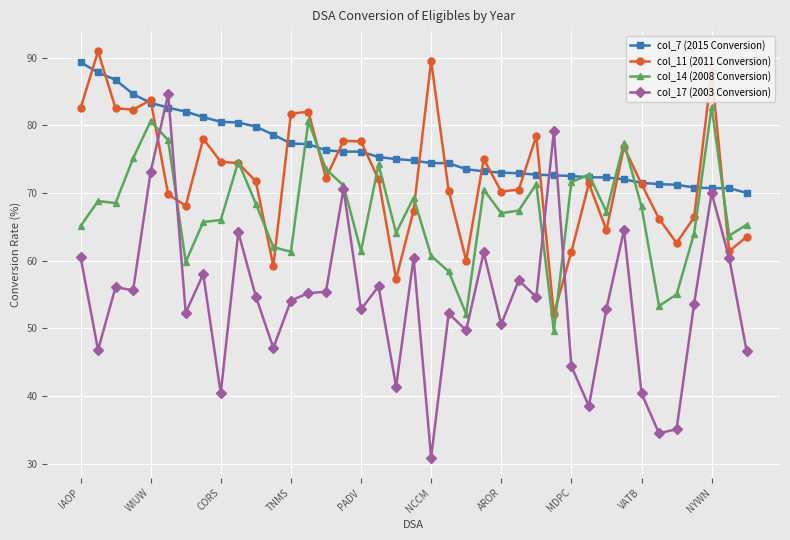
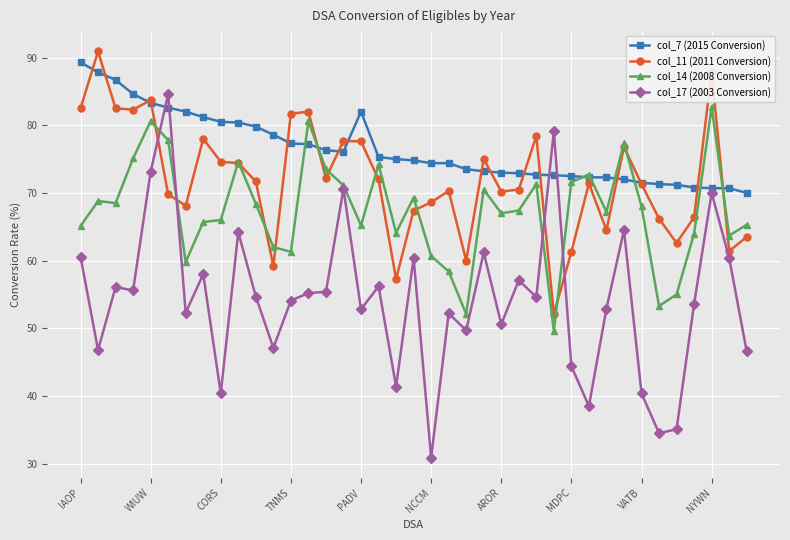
  {
    "col_7 (2015 Conversion)": {
      "IAOP": 89,
      "WIUW": 83,
      "CORS": 81,
      "TNMS": 77,
-     "PADV": 76,
+     "PADV": 82,
      "NCCM": 74,
      "AROR": 73,
      "MDPC": 73,
      "NYWN": 71
    },
    "col_11 (2011 Conversion)": {
      "IAOP": 83,
      "WIUW": 84,
      "CORS": 75,
      "TNMS": 82,
      "PADV": 78,
-     "NCCM": 90,
+     "NCCM": 69,
      "AROR": 70,
      "MDPC": 61
    },
    "col_14 (2008 Conversion)": {
      "IAOP": 65,
      "WIUW": 81,
      "CORS": 66,
      "TNMS": 61,
-     "PADV": 61,
+     "PADV": 65,
      "NCCM": 61,
      "AROR": 67,
      "MDPC": 72,
      "VATB": 68,
      "NYWN": 83
    },
    "col_17 (2003 Conversion)": {
      "IAOP": 61,
      "WIUW": 73,
      "CORS": 40,
      "TNMS": 54,
      "PADV": 53,
      "NCCM": 31,
      "AROR": 51,
      "MDPC": 44,
      "VATB": 40,
      "NYWN": 70
    }
  }
